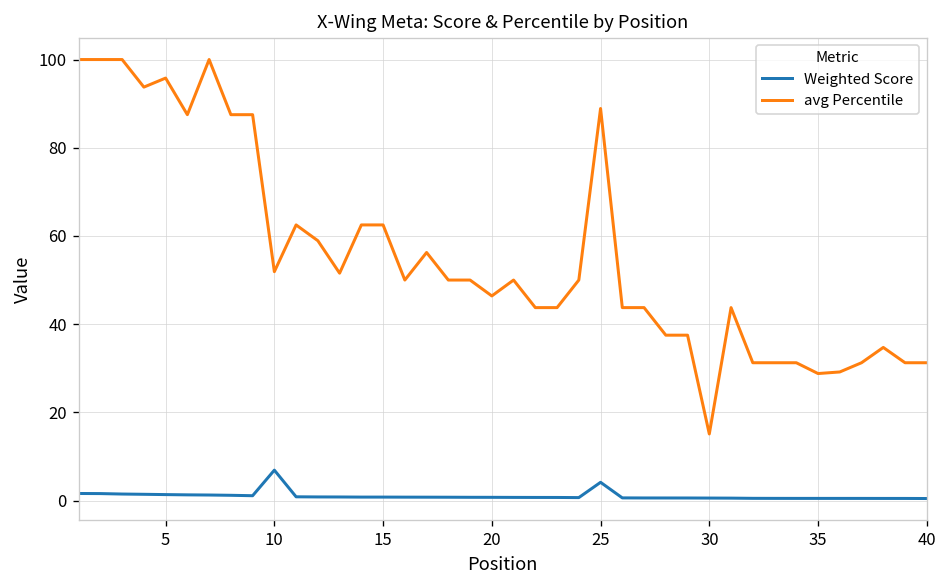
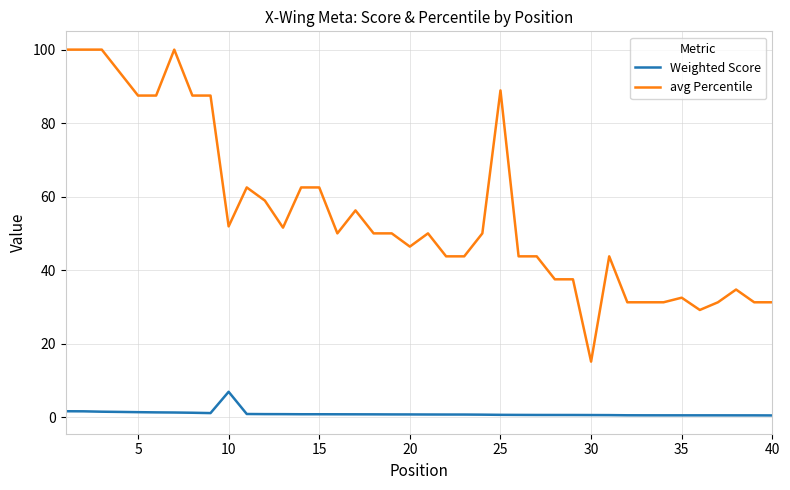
  {
    "Weighted Score": {
      "5": 1,
      "10": 7,
      "15": 1,
      "20": 1,
-     "25": 4,
+     "25": 1,
      "30": 1,
      "35": 0,
      "40": 0
    },
    "avg Percentile": {
-     "5": 96,
+     "5": 88,
      "10": 52,
      "15": 63,
      "20": 46,
      "25": 89,
      "30": 15,
-     "35": 29,
+     "35": 33,
      "40": 31
    }
  }
